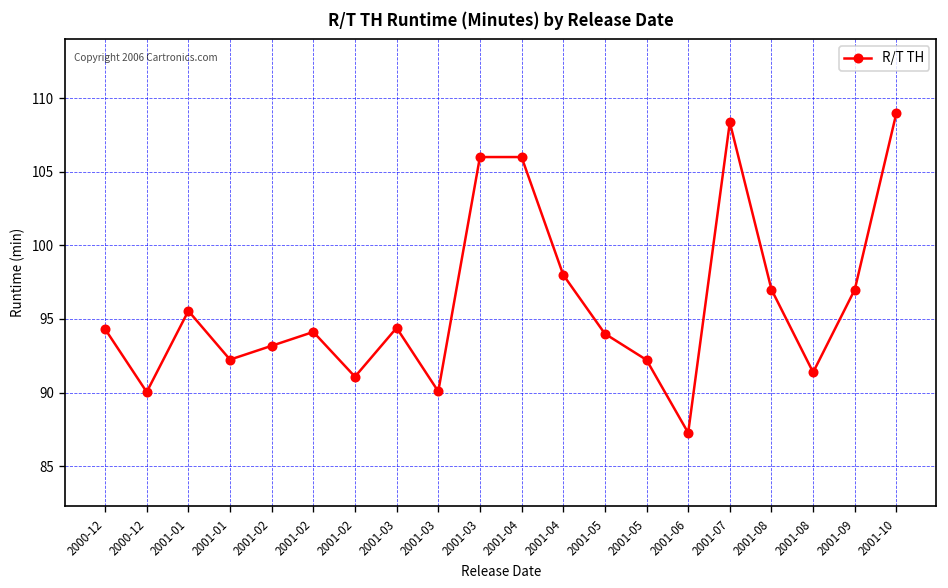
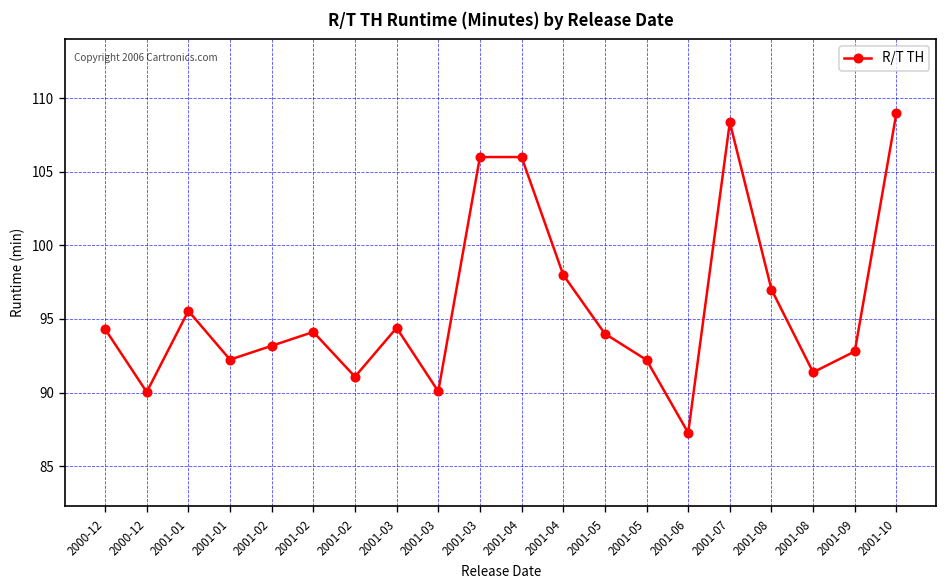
  {
    "2001-06": 87.3,
    "2001-07": 108.4,
-   "2001-09": 97.0,
+   "2001-09": 92.8,
    "2001-10": 109.0
  }
